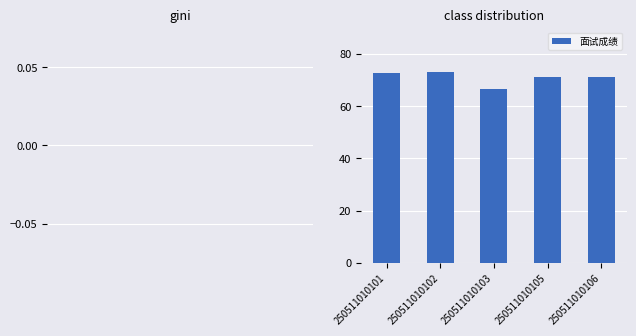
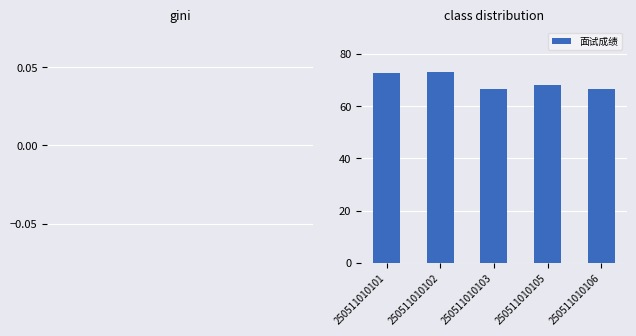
  {
    "class distribution": {
      "250511010101": 73,
      "250511010102": 73,
      "250511010103": 67,
-     "250511010105": 71,
-     "250511010106": 71
+     "250511010105": 68,
+     "250511010106": 67
    }
  }
